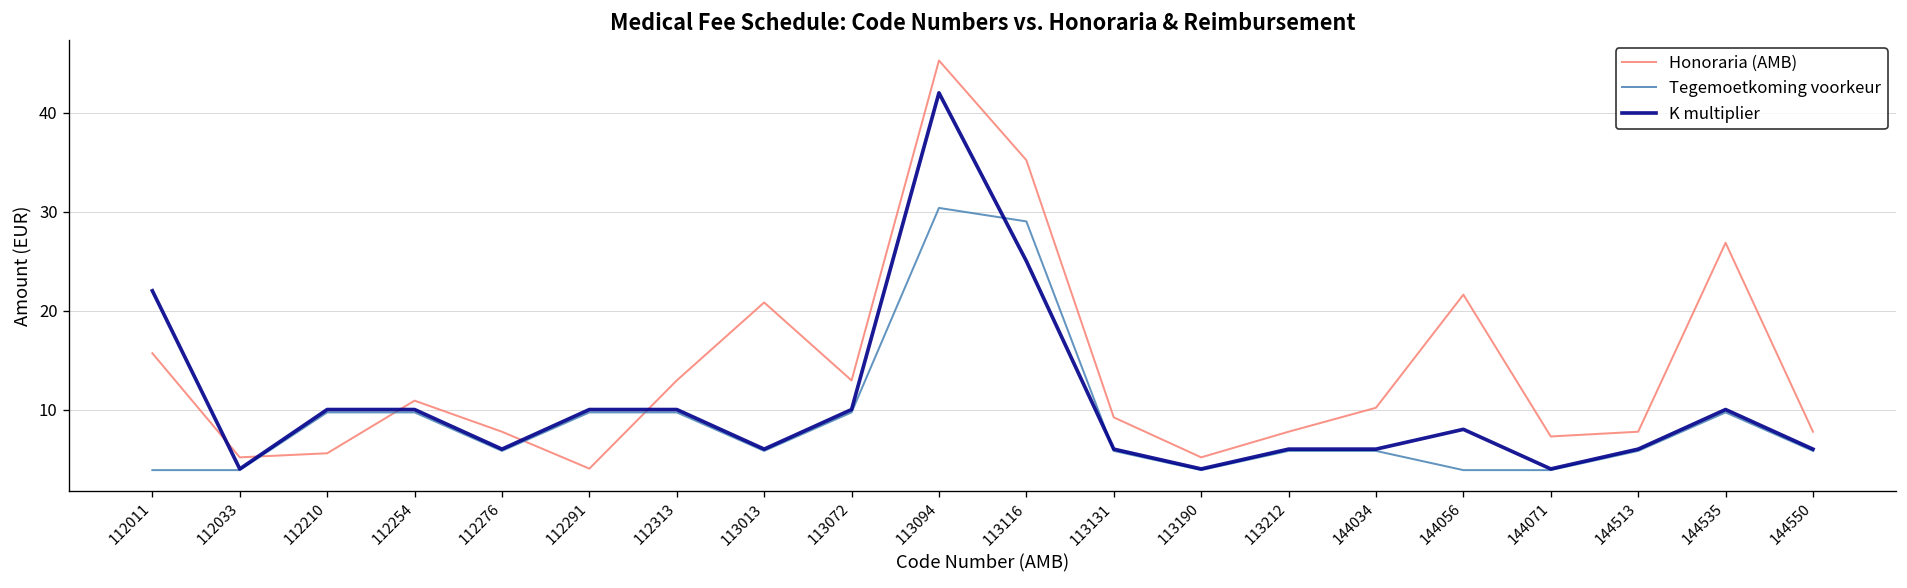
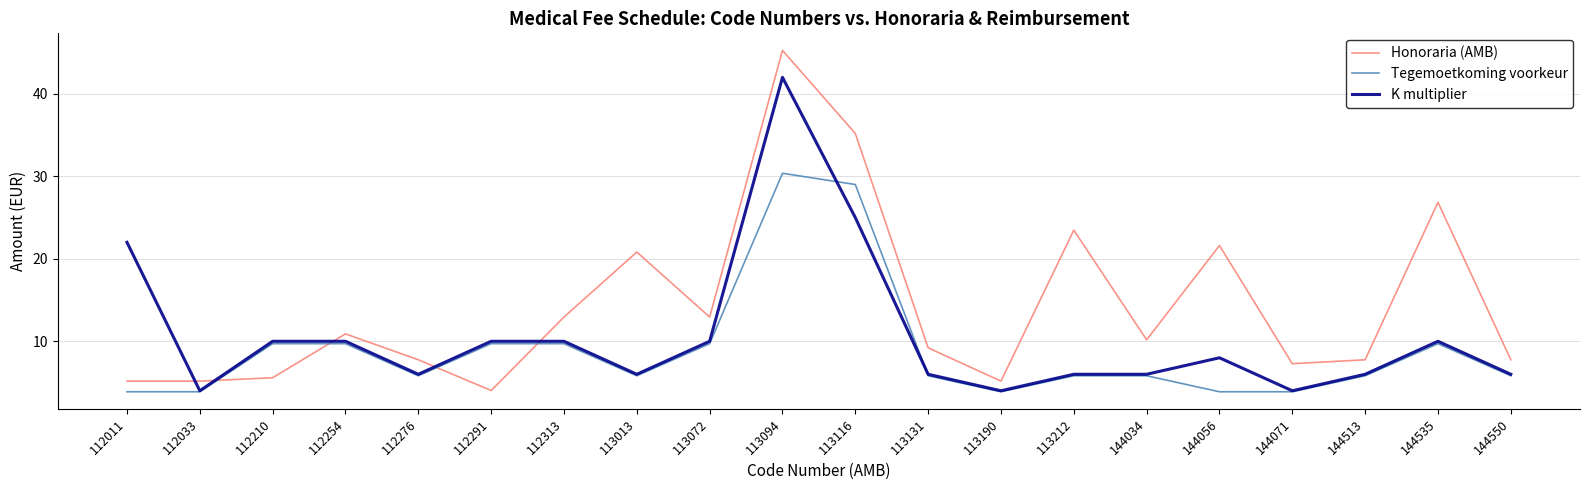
  {
    "Honoraria (AMB)": {
-     "112011": 16,
+     "112011": 5,
      "112033": 5,
      "112210": 6,
      "112254": 11,
      "112276": 8,
      "112291": 4,
      "112313": 13,
      "113013": 21,
      "113072": 13,
      "113094": 45,
      "113116": 35,
      "113131": 9,
      "113190": 5,
-     "113212": 8,
+     "113212": 23,
      "144034": 10,
      "144056": 22,
      "144071": 7,
      "144513": 8,
      "144535": 27,
      "144550": 8
    },
    "Tegemoetkoming voorkeur": {
      "112011": 4,
      "113094": 30,
      "113116": 29,
      "144056": 4
    },
    "K multiplier": {
      "112011": 22,
      "113094": 42,
      "113116": 25,
      "144056": 8
    }
  }
